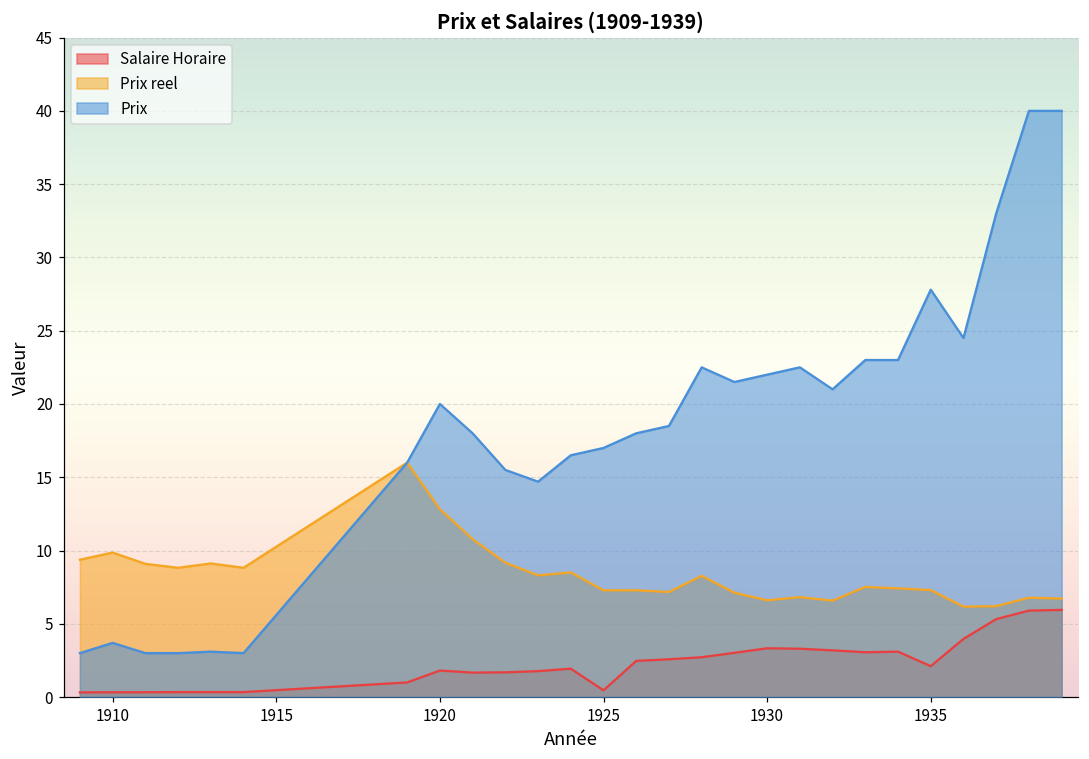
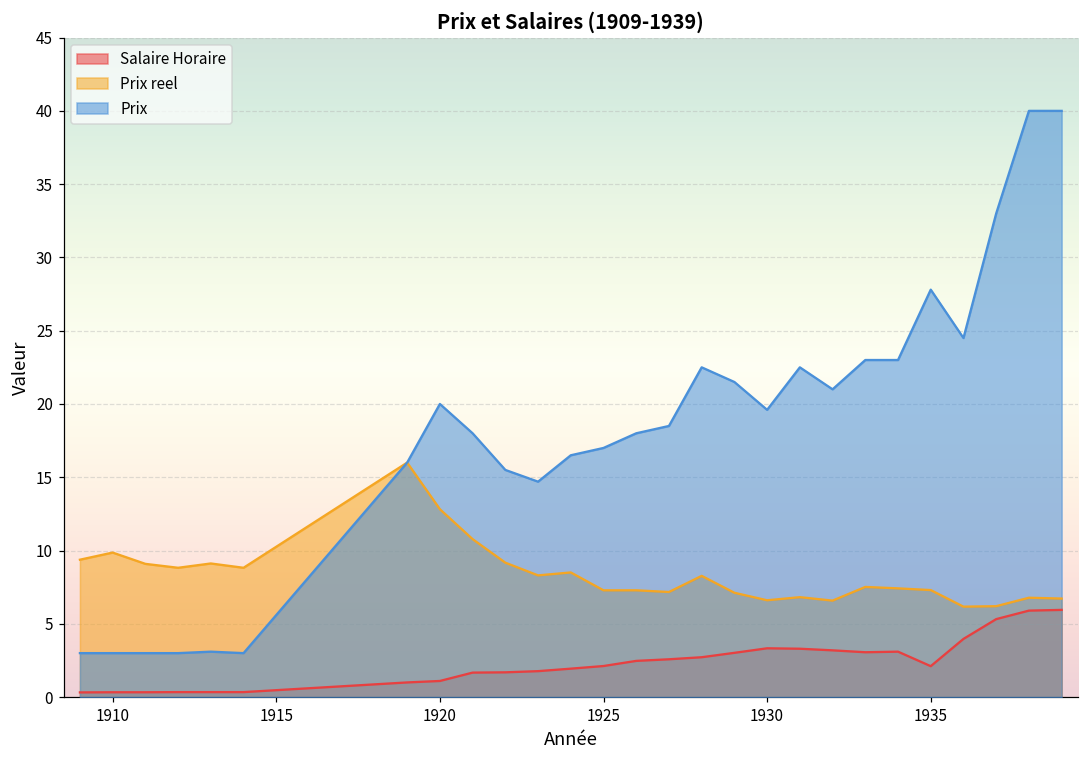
  {
    "Salaire Horaire": {
      "1910": 0.3,
-     "1920": 1.8,
-     "1925": 0.5,
+     "1920": 1.1,
+     "1925": 2.1,
      "1930": 3.3,
      "1935": 2.1
    },
    "Prix reel": {
      "1910": 9.9,
      "1920": 12.8,
      "1925": 7.3,
      "1930": 6.6,
      "1935": 7.3
    },
    "Prix": {
-     "1910": 3.7,
+     "1910": 3.0,
      "1920": 20.0,
      "1925": 17.0,
-     "1930": 22.0,
+     "1930": 19.6,
      "1935": 27.8
    }
  }
